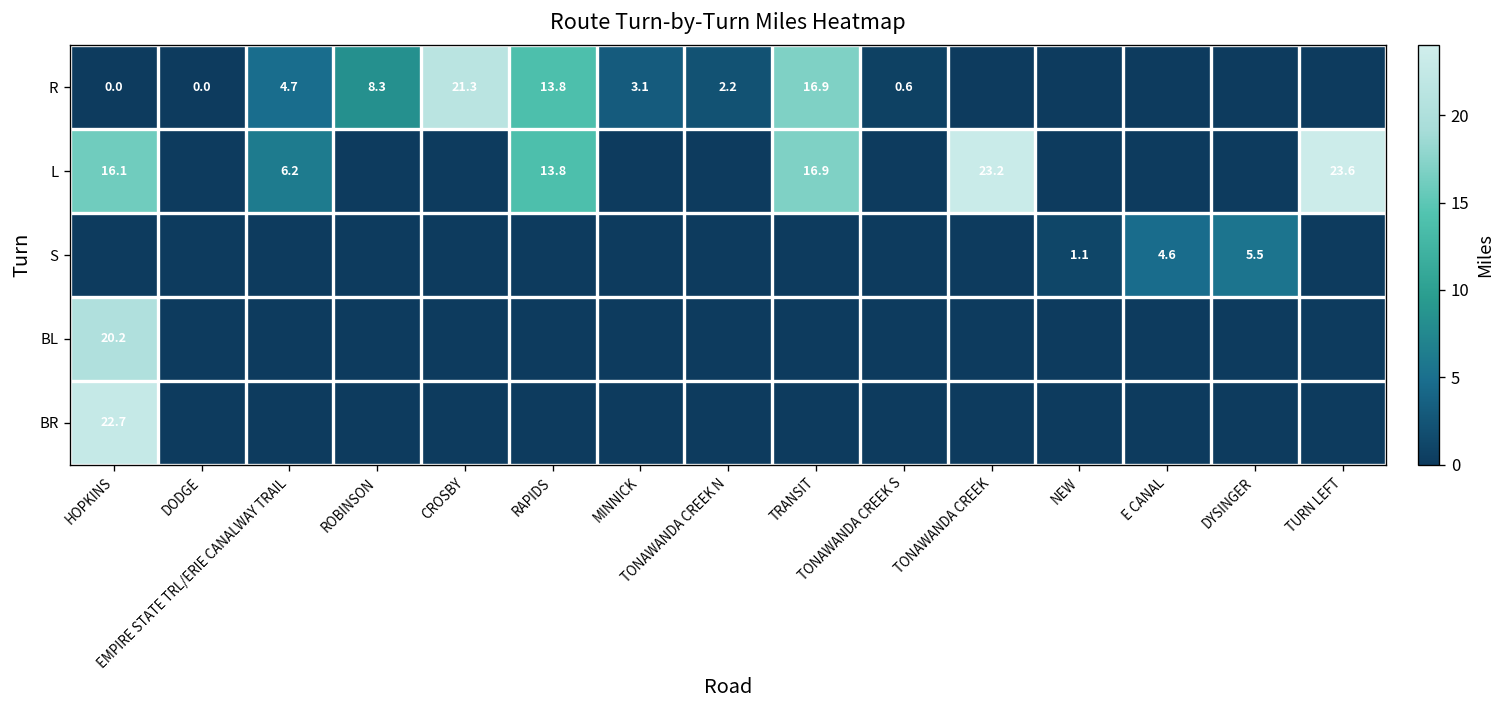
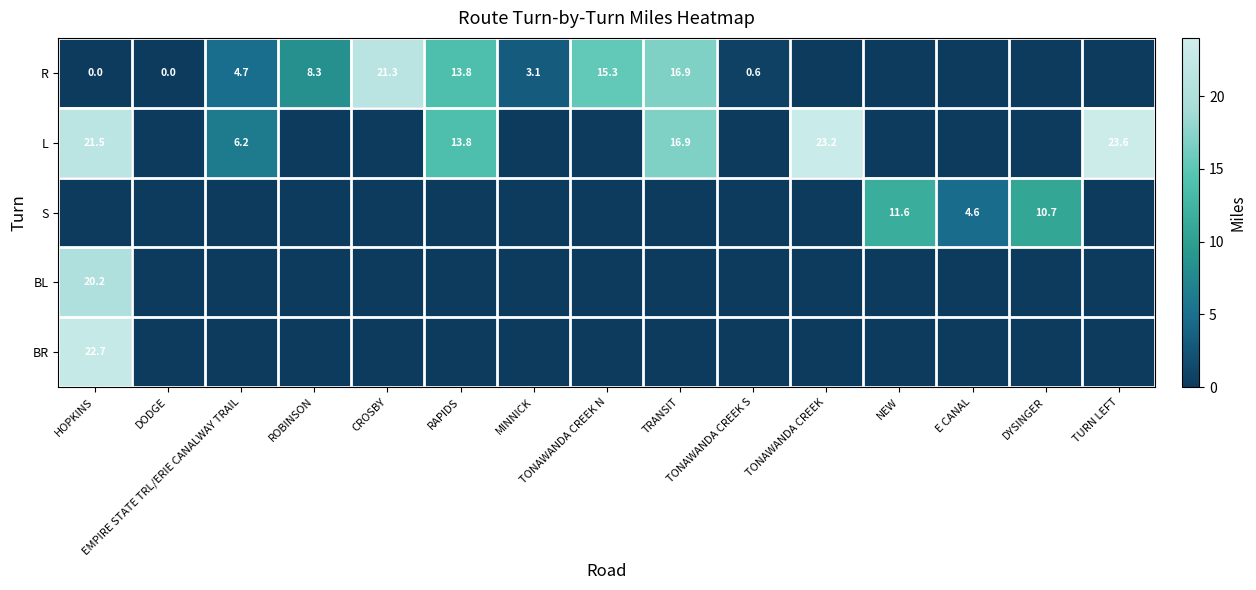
  {
    "R": {
      "HOPKINS": 0.0,
      "DODGE": 0.0,
      "EMPIRE STATE TRL/ERIE CANALWAY TRAIL": 4.7,
      "ROBINSON": 8.3,
      "CROSBY": 21.3,
      "RAPIDS": 13.8,
      "MINNICK": 3.1,
-     "TONAWANDA CREEK N": 2.2,
+     "TONAWANDA CREEK N": 15.3,
      "TRANSIT": 16.9,
      "TONAWANDA CREEK S": 0.6
    },
    "L": {
-     "HOPKINS": 16.1,
+     "HOPKINS": 21.5,
      "EMPIRE STATE TRL/ERIE CANALWAY TRAIL": 6.2,
      "RAPIDS": 13.8,
      "TRANSIT": 16.9,
      "TONAWANDA CREEK": 23.2,
      "TURN LEFT": 23.6
    },
    "S": {
-     "NEW": 1.1,
+     "NEW": 11.6,
      "E CANAL": 4.6,
-     "DYSINGER": 5.5
+     "DYSINGER": 10.7
    },
    "BL": {
      "HOPKINS": 20.2
    },
    "BR": {
      "HOPKINS": 22.7
    }
  }
